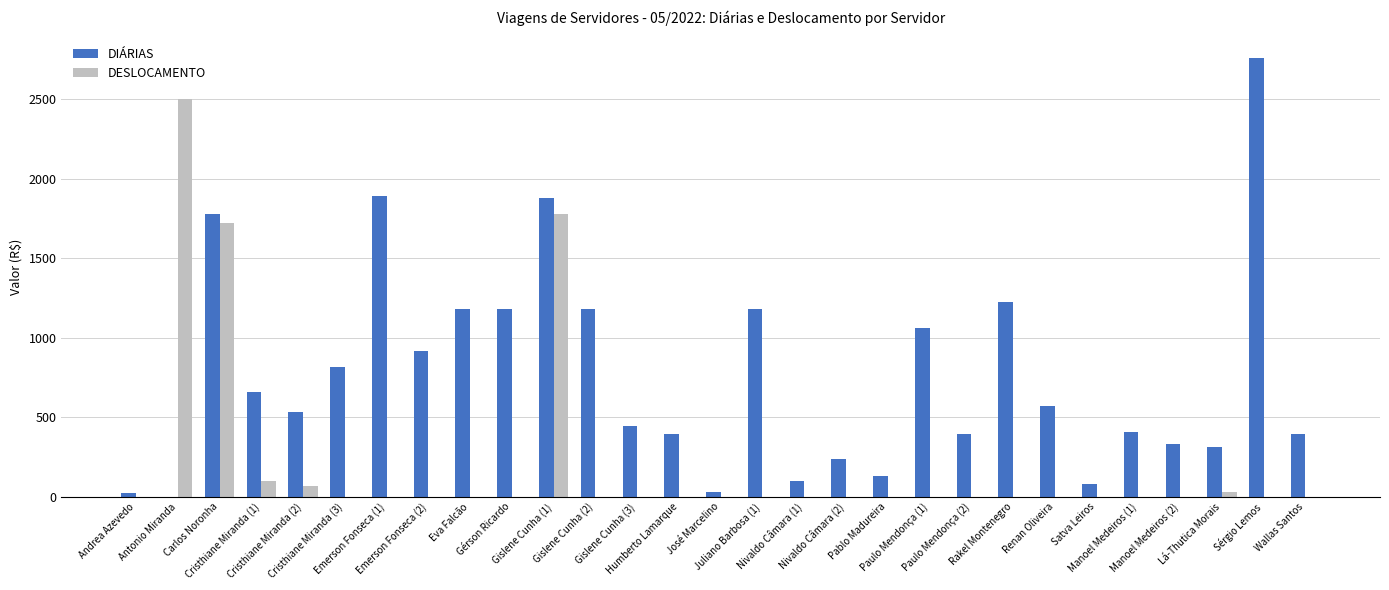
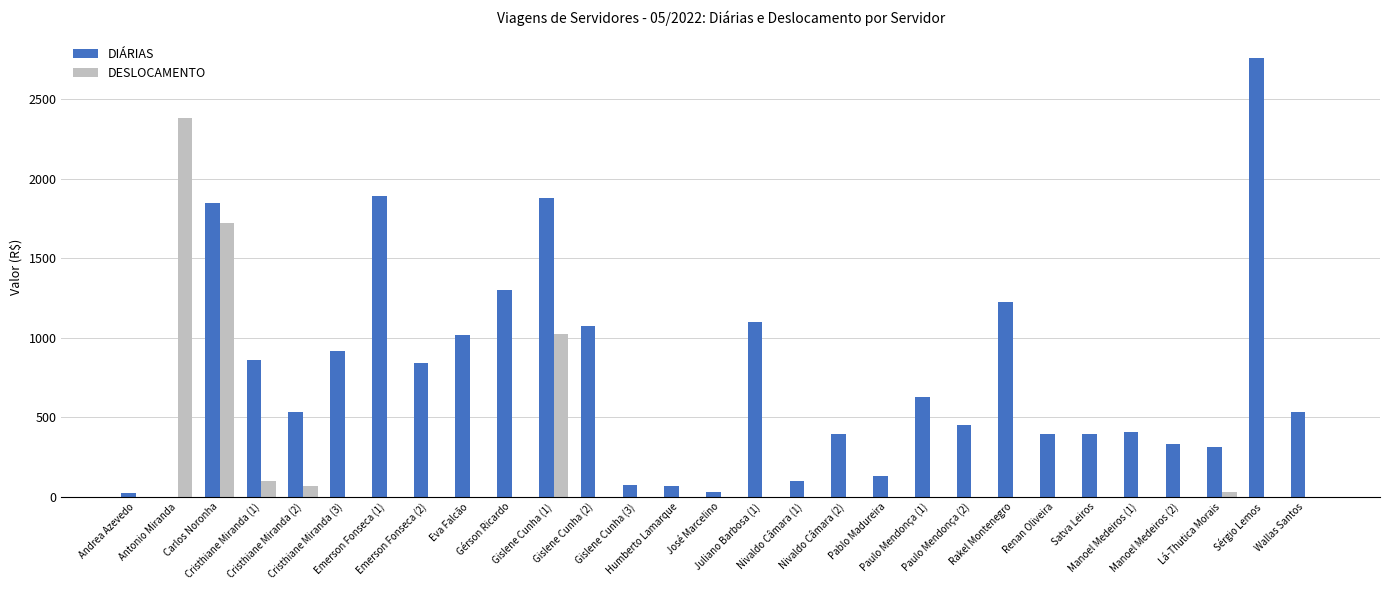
  {
    "DIÁRIAS": {
      "Andrea Azevedo": 30,
      "Antonio Miranda": 0,
-     "Carlos Noronha": 1780,
-     "Cristhiane Miranda (1)": 660,
+     "Carlos Noronha": 1850,
+     "Cristhiane Miranda (1)": 860,
      "Cristhiane Miranda (2)": 530,
-     "Cristhiane Miranda (3)": 810,
+     "Cristhiane Miranda (3)": 920,
      "Emerson Fonseca (1)": 1890,
-     "Emerson Fonseca (2)": 920,
-     "Eva Falcão": 1180,
-     "Gérson Ricardo": 1180,
+     "Emerson Fonseca (2)": 840,
+     "Eva Falcão": 1010,
+     "Gérson Ricardo": 1300,
      "Gislene Cunha (1)": 1880,
-     "Gislene Cunha (2)": 1180,
-     "Gislene Cunha (3)": 450,
-     "Humberto Lamarque": 390,
+     "Gislene Cunha (2)": 1070,
+     "Gislene Cunha (3)": 70,
+     "Humberto Lamarque": 70,
      "José Marcelino": 30,
-     "Juliano Barbosa (1)": 1180,
+     "Juliano Barbosa (1)": 1100,
      "Nivaldo Câmara (1)": 100,
-     "Nivaldo Câmara (2)": 240,
+     "Nivaldo Câmara (2)": 390,
      "Pablo Madureira": 130,
-     "Paulo Mendonça (1)": 1060,
-     "Paulo Mendonça (2)": 390,
+     "Paulo Mendonça (1)": 630,
+     "Paulo Mendonça (2)": 450,
      "Rakel Montenegro": 1220,
-     "Renan Oliveira": 570,
-     "Satva Leiros": 80,
+     "Renan Oliveira": 390,
+     "Satva Leiros": 390,
      "Manoel Medeiros (1)": 410,
      "Manoel Medeiros (2)": 330,
      "Lá-Thutica Morais": 310,
      "Sérgio Lemos": 2760,
-     "Wallas Santos": 390
+     "Wallas Santos": 530
    },
    "DESLOCAMENTO": {
      "Andrea Azevedo": 0,
-     "Antonio Miranda": 2500,
+     "Antonio Miranda": 2380,
      "Carlos Noronha": 1720,
      "Cristhiane Miranda (1)": 100,
      "Cristhiane Miranda (2)": 60,
      "Cristhiane Miranda (3)": 0,
      "Emerson Fonseca (1)": 0,
      "Emerson Fonseca (2)": 0,
      "Eva Falcão": 0,
      "Gérson Ricardo": 0,
-     "Gislene Cunha (1)": 1780,
+     "Gislene Cunha (1)": 1020,
      "Gislene Cunha (2)": 0,
      "Gislene Cunha (3)": 0,
      "Humberto Lamarque": 0,
      "José Marcelino": 0,
      "Juliano Barbosa (1)": 0,
      "Nivaldo Câmara (1)": 0,
      "Nivaldo Câmara (2)": 0,
      "Pablo Madureira": 0,
      "Paulo Mendonça (1)": 0,
      "Paulo Mendonça (2)": 0,
      "Rakel Montenegro": 0,
      "Renan Oliveira": 0,
      "Satva Leiros": 0,
      "Manoel Medeiros (1)": 0,
      "Manoel Medeiros (2)": 0,
      "Lá-Thutica Morais": 30,
      "Sérgio Lemos": 0,
      "Wallas Santos": 0
    }
  }
